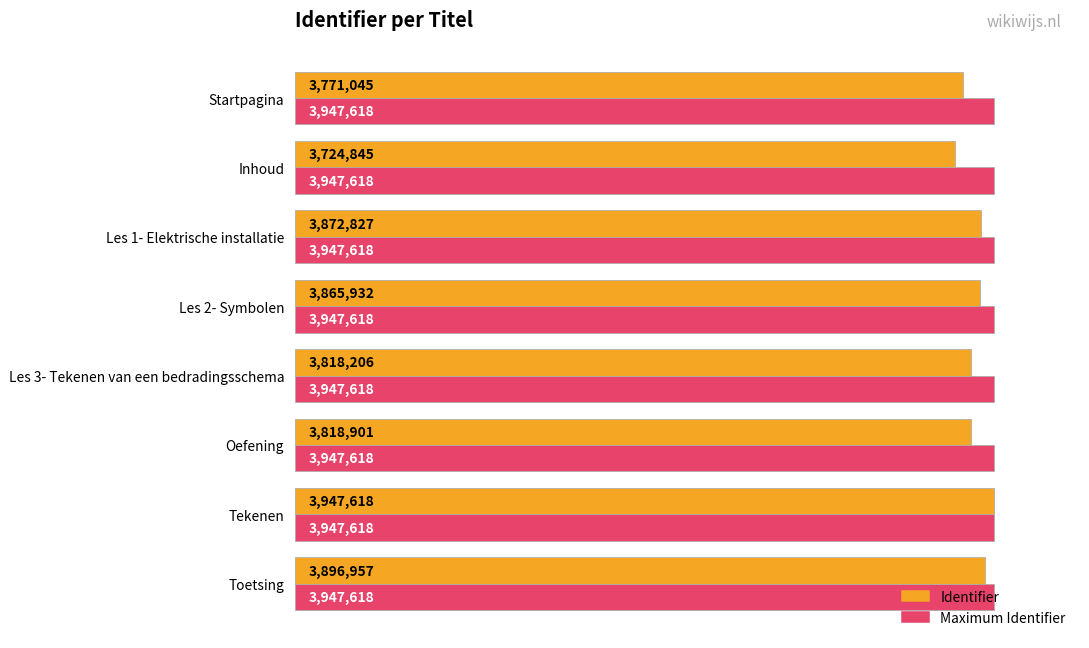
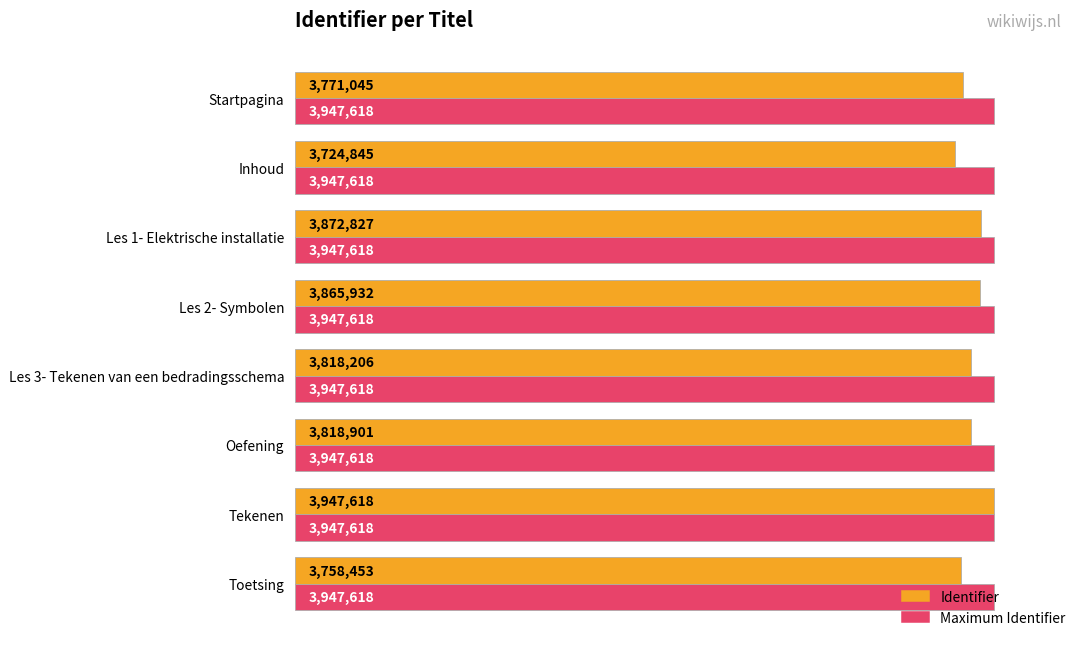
  {
    "Maximum Identifier": {
      "Startpagina": "3,947,618",
      "Inhoud": "3,947,618",
      "Les 1- Elektrische installatie": "3,947,618",
      "Les 2- Symbolen": "3,947,618",
      "Les 3- Tekenen van een bedradingsschema": "3,947,618",
      "Oefening": "3,947,618",
      "Tekenen": "3,947,618",
      "Toetsing": "3,947,618"
    },
    "Identifier": {
      "Startpagina": "3,771,045",
      "Inhoud": "3,724,845",
      "Les 1- Elektrische installatie": "3,872,827",
      "Les 2- Symbolen": "3,865,932",
      "Les 3- Tekenen van een bedradingsschema": "3,818,206",
      "Oefening": "3,818,901",
      "Tekenen": "3,947,618",
-     "Toetsing": "3,896,957"
+     "Toetsing": "3,758,453"
    }
  }
